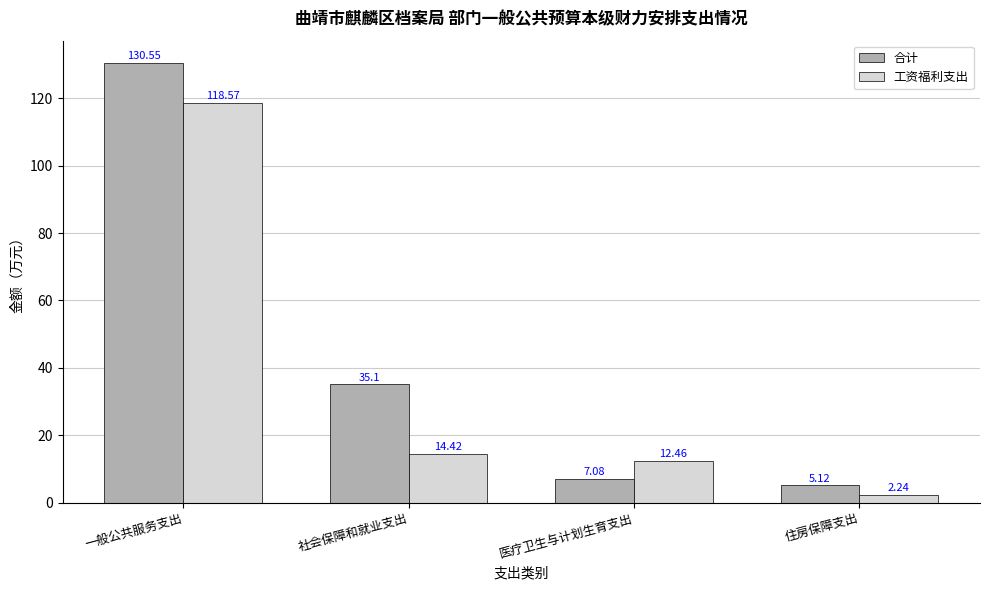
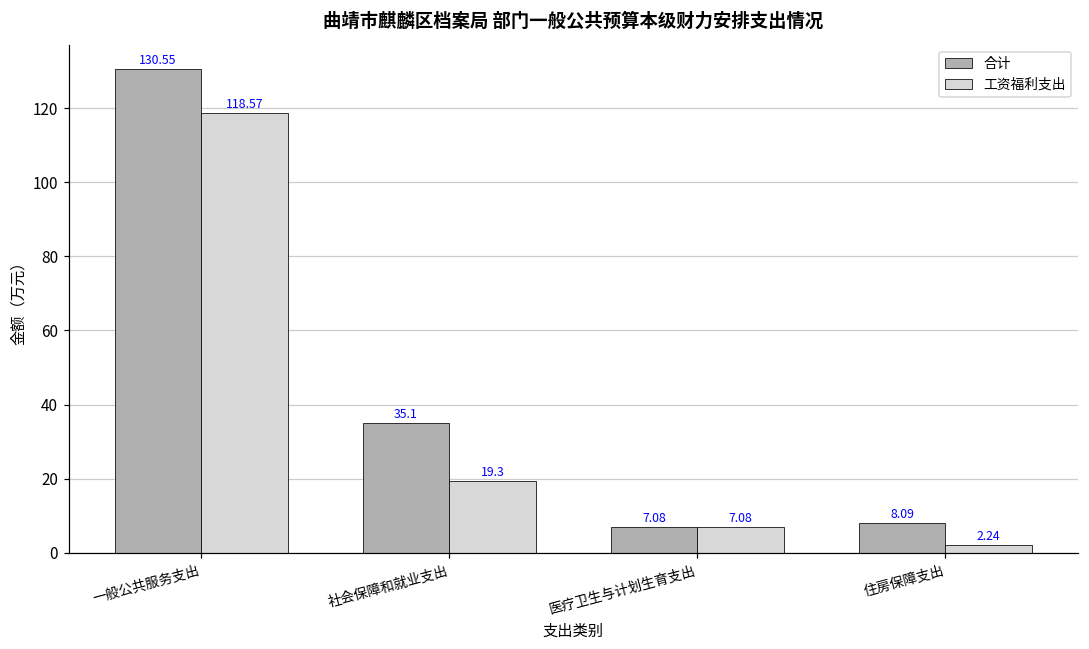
  {
    "合计": {
      "一般公共服务支出": 130.55,
      "社会保障和就业支出": 35.1,
      "医疗卫生与计划生育支出": 7.08,
-     "住房保障支出": 5.12
+     "住房保障支出": 8.09
    },
    "工资福利支出": {
      "一般公共服务支出": 118.57,
-     "社会保障和就业支出": 14.42,
-     "医疗卫生与计划生育支出": 12.46,
+     "社会保障和就业支出": 19.3,
+     "医疗卫生与计划生育支出": 7.08,
      "住房保障支出": 2.24
    }
  }
